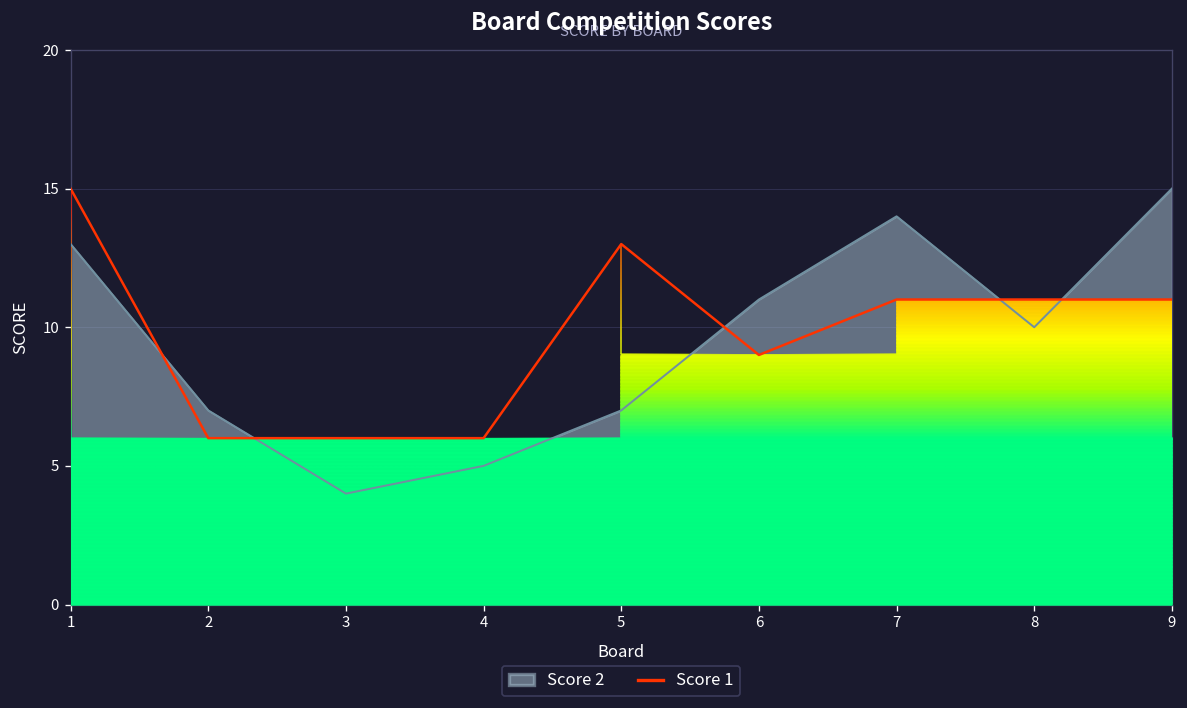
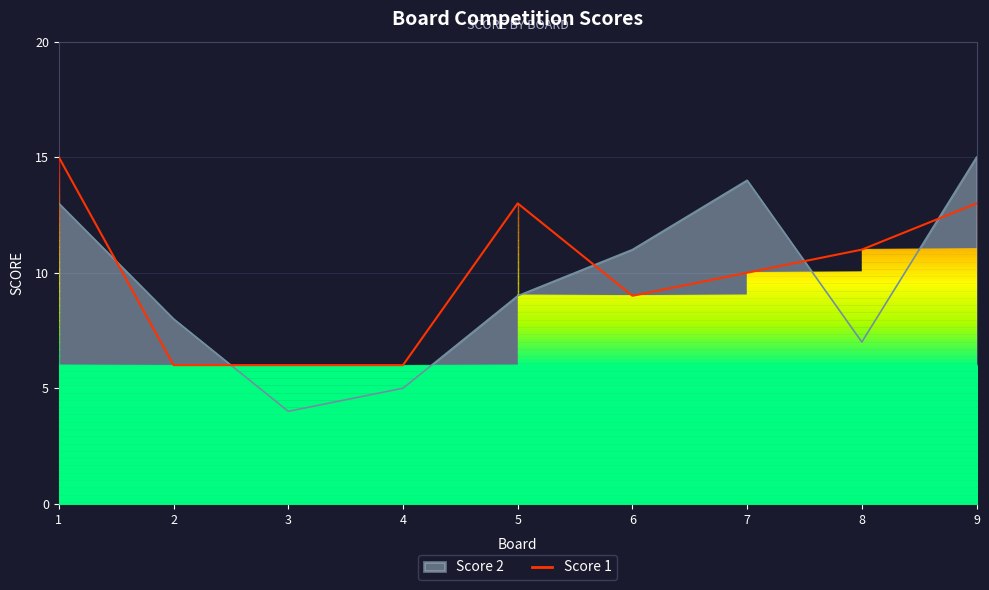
  {
    "Score 1": {
      "1": 15,
      "5": 13,
      "6": 9,
-     "7": 11,
+     "7": 10,
      "8": 11,
-     "9": 11
+     "9": 13
    },
    "Score 2": {
      "1": 13,
-     "2": 7,
-     "5": 7,
+     "2": 8,
+     "5": 9,
      "6": 11,
      "7": 14,
-     "8": 10,
+     "8": 7,
      "9": 15
    }
  }
